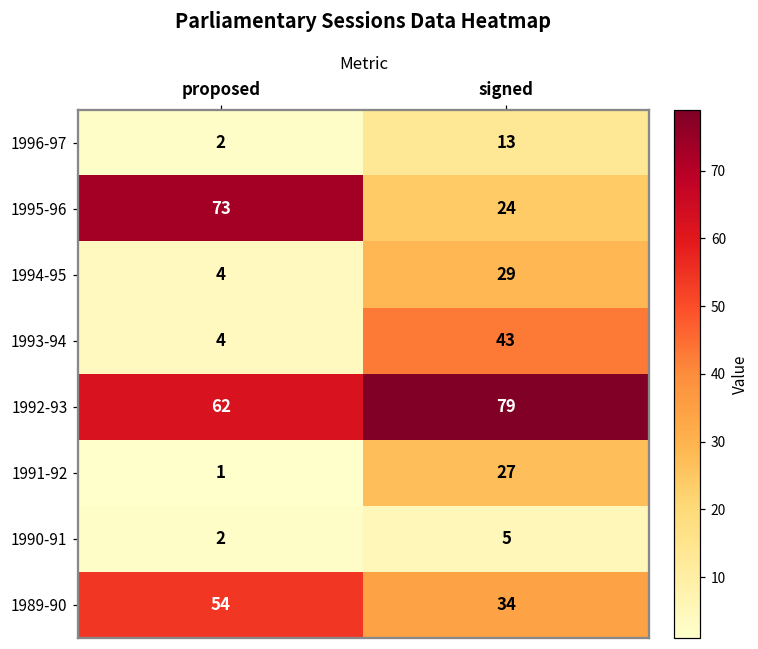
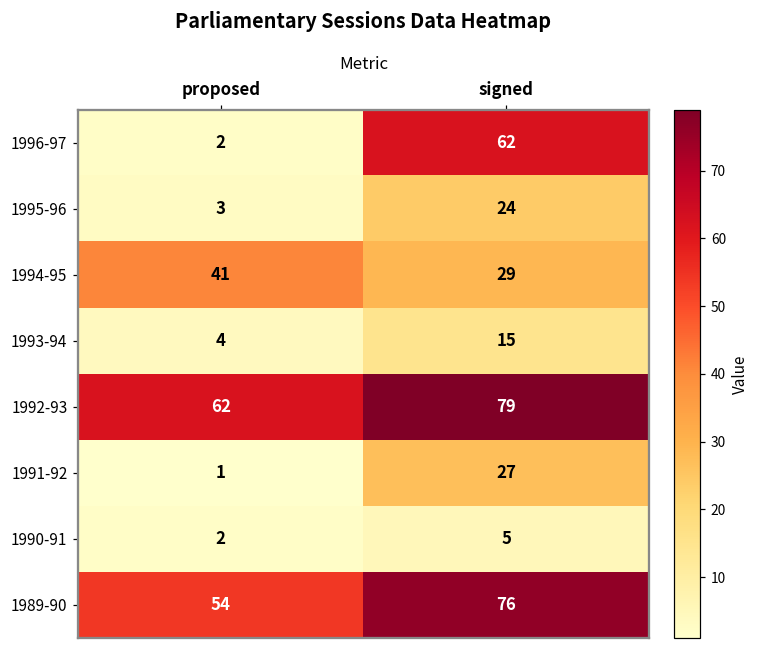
  {
    "1996-97": {
      "proposed": 2,
-     "signed": 13
+     "signed": 62
    },
    "1995-96": {
-     "proposed": 73,
+     "proposed": 3,
      "signed": 24
    },
    "1994-95": {
-     "proposed": 4,
+     "proposed": 41,
      "signed": 29
    },
    "1993-94": {
      "proposed": 4,
-     "signed": 43
+     "signed": 15
    },
    "1992-93": {
      "proposed": 62,
      "signed": 79
    },
    "1991-92": {
      "proposed": 1,
      "signed": 27
    },
    "1990-91": {
      "proposed": 2,
      "signed": 5
    },
    "1989-90": {
      "proposed": 54,
-     "signed": 34
+     "signed": 76
    }
  }
